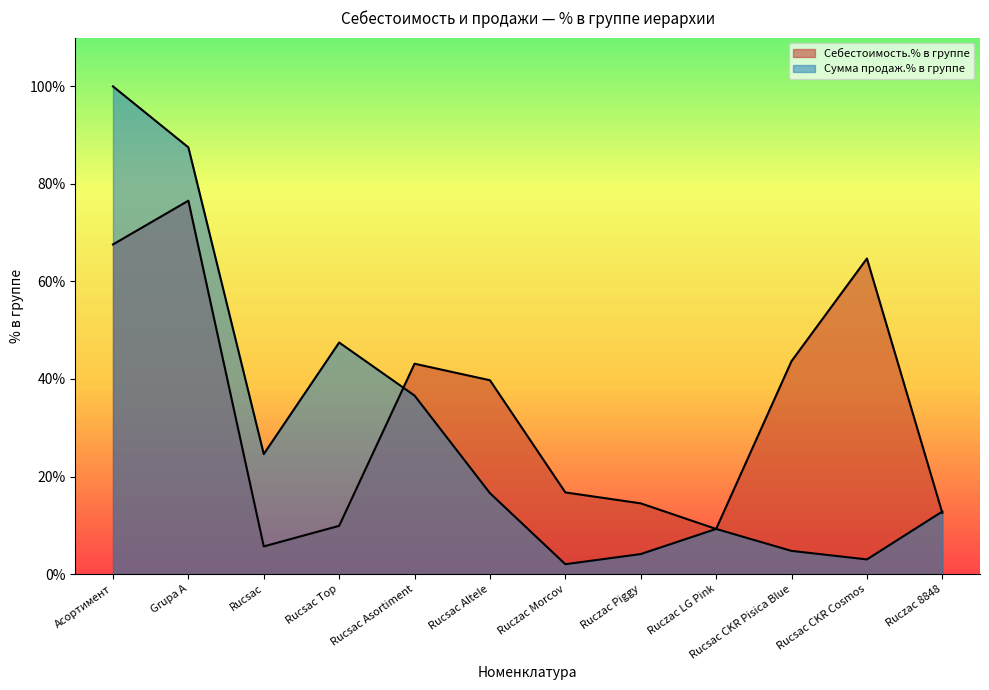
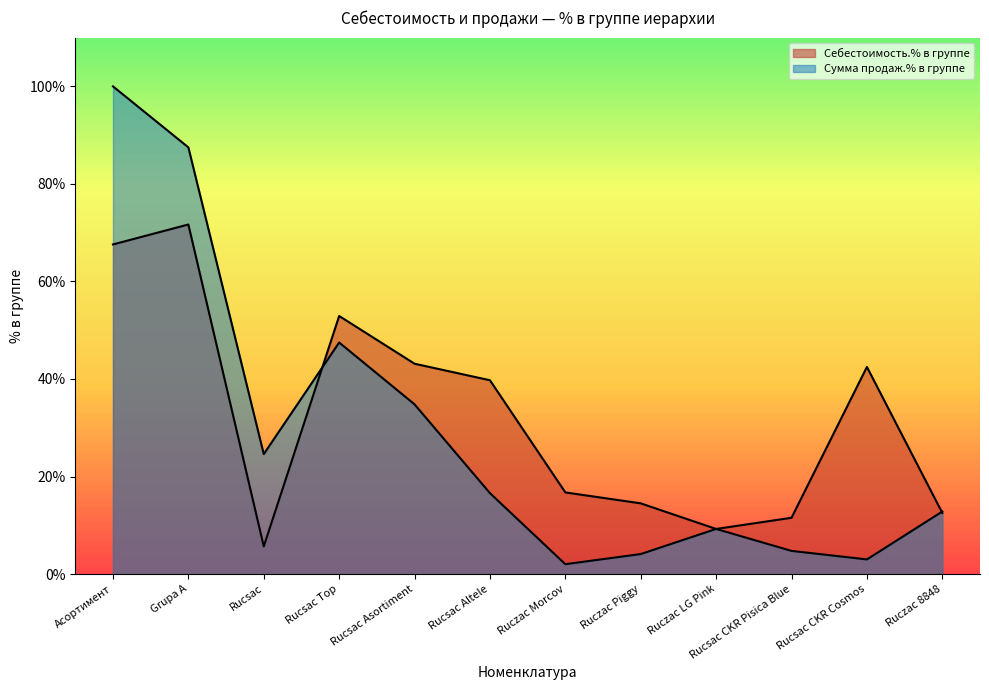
  {
    "Себестоимость.% в группе": {
      "Асортимент": "68%",
-     "Grupa A": "77%",
+     "Grupa A": "72%",
      "Rucsac": "6%",
-     "Rucsac Top": "10%",
+     "Rucsac Top": "53%",
      "Rucsac Asortiment": "43%",
      "Rucsac Altele": "40%",
      "Ruczac Morcov": "17%",
      "Ruczac Piggy": "15%",
-     "Rucsac CKR Pisica Blue": "44%",
-     "Rucsac CKR Cosmos": "65%"
+     "Rucsac CKR Pisica Blue": "12%",
+     "Rucsac CKR Cosmos": "42%"
    },
    "Сумма продаж.% в группе": {
      "Асортимент": "100%",
      "Grupa A": "87%",
      "Rucsac": "25%",
      "Rucsac Top": "47%",
-     "Rucsac Asortiment": "37%",
+     "Rucsac Asortiment": "35%",
      "Rucsac Altele": "17%",
      "Ruczac Morcov": "2%",
      "Ruczac Piggy": "4%",
      "Rucsac CKR Pisica Blue": "5%",
      "Rucsac CKR Cosmos": "3%"
    }
  }
